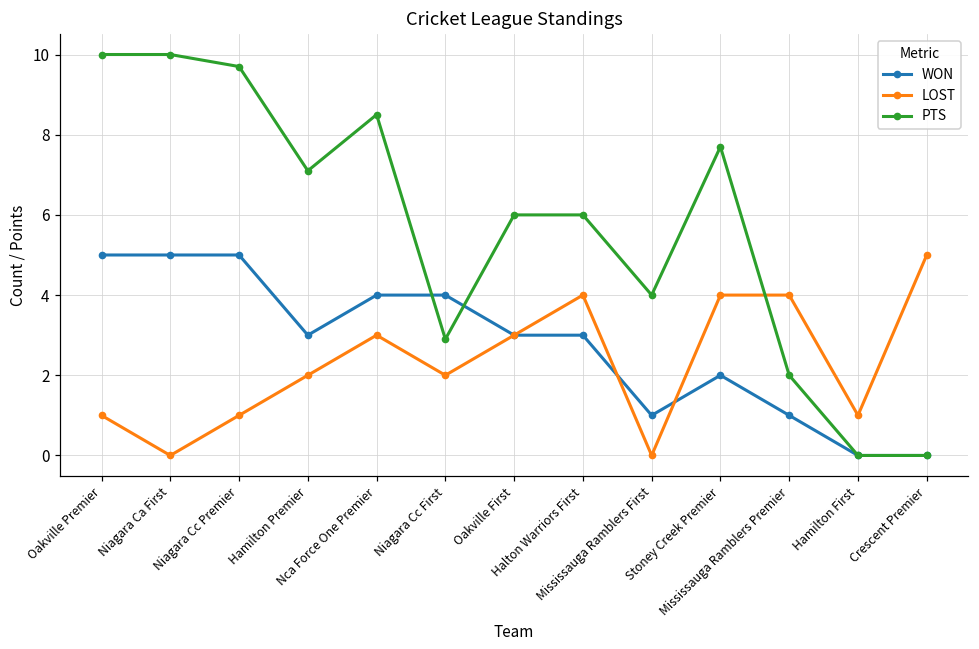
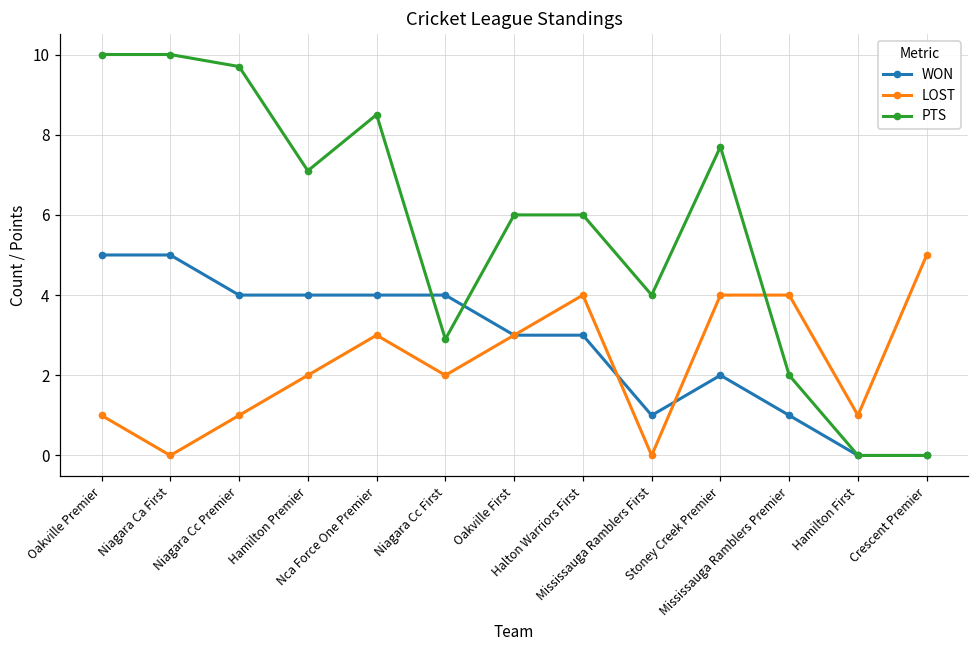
  {
    "WON": {
      "Oakville Premier": 5,
      "Niagara Ca First": 5,
-     "Niagara Cc Premier": 5,
-     "Hamilton Premier": 3,
+     "Niagara Cc Premier": 4,
+     "Hamilton Premier": 4,
      "Nca Force One Premier": 4,
      "Niagara Cc First": 4,
      "Halton Warriors First": 3,
      "Mississauga Ramblers First": 1,
      "Stoney Creek Premier": 2,
      "Mississauga Ramblers Premier": 1
    },
    "LOST": {
      "Oakville Premier": 1,
      "Niagara Ca First": 0,
      "Niagara Cc Premier": 1,
      "Hamilton Premier": 2,
      "Nca Force One Premier": 3,
      "Niagara Cc First": 2,
      "Halton Warriors First": 4,
      "Mississauga Ramblers First": 0,
      "Stoney Creek Premier": 4,
      "Mississauga Ramblers Premier": 4,
      "Hamilton First": 1,
      "Crescent Premier": 5
    },
    "PTS": {
      "Oakville Premier": 10,
      "Niagara Ca First": 10,
      "Niagara Cc Premier": 9.7,
      "Hamilton Premier": 7.1,
      "Nca Force One Premier": 8.5,
      "Niagara Cc First": 2.9,
      "Oakville First": 6,
      "Halton Warriors First": 6,
      "Mississauga Ramblers First": 4,
      "Stoney Creek Premier": 7.7,
      "Mississauga Ramblers Premier": 2
    }
  }
